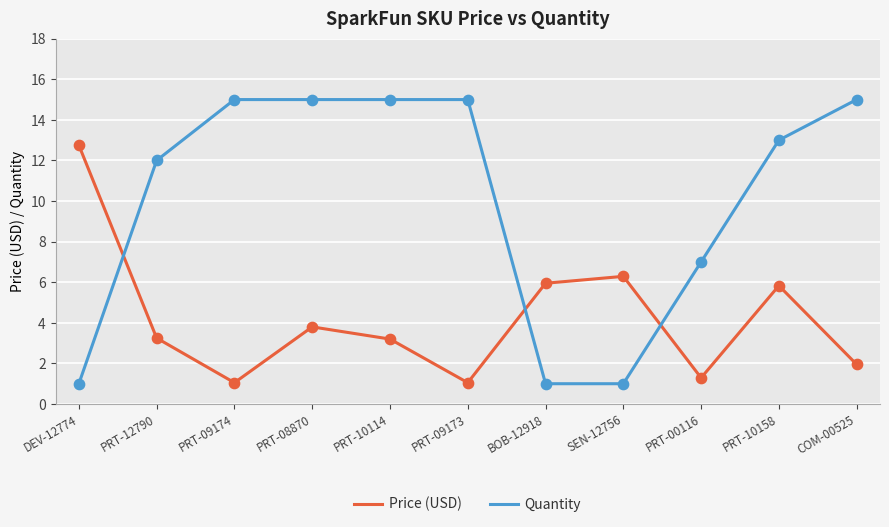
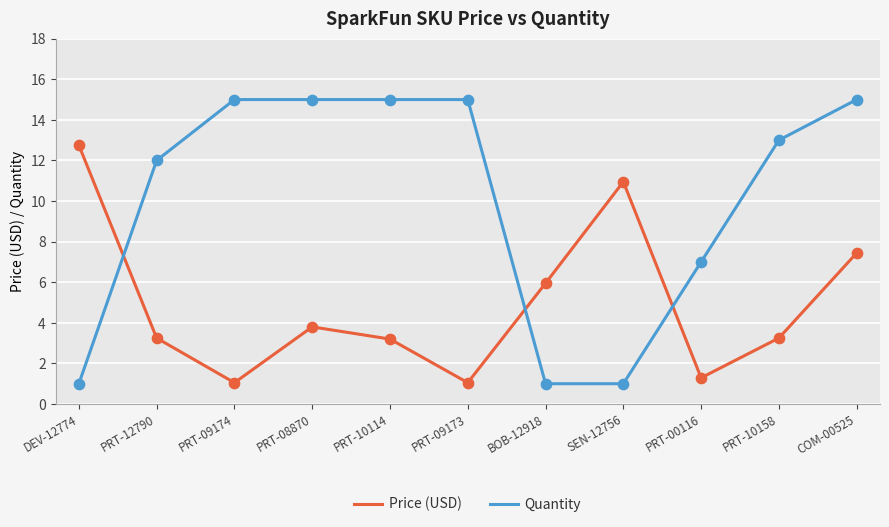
  {
    "Price (USD)": {
      "DEV-12774": 12.8,
      "PRT-12790": 3.3,
      "PRT-09174": 1.1,
      "PRT-08870": 3.8,
      "PRT-10114": 3.2,
      "PRT-09173": 1.1,
      "BOB-12918": 6.0,
-     "SEN-12756": 6.3,
+     "SEN-12756": 11.0,
      "PRT-00116": 1.3,
-     "PRT-10158": 5.8,
-     "COM-00525": 2.0
+     "PRT-10158": 3.3,
+     "COM-00525": 7.4
    },
    "Quantity": {
      "DEV-12774": 1.0,
      "PRT-12790": 12.0,
      "PRT-09174": 15.0,
      "PRT-08870": 15.0,
      "PRT-10114": 15.0,
      "PRT-09173": 15.0,
      "BOB-12918": 1.0,
      "SEN-12756": 1.0,
      "PRT-00116": 7.0,
      "PRT-10158": 13.0,
      "COM-00525": 15.0
    }
  }
